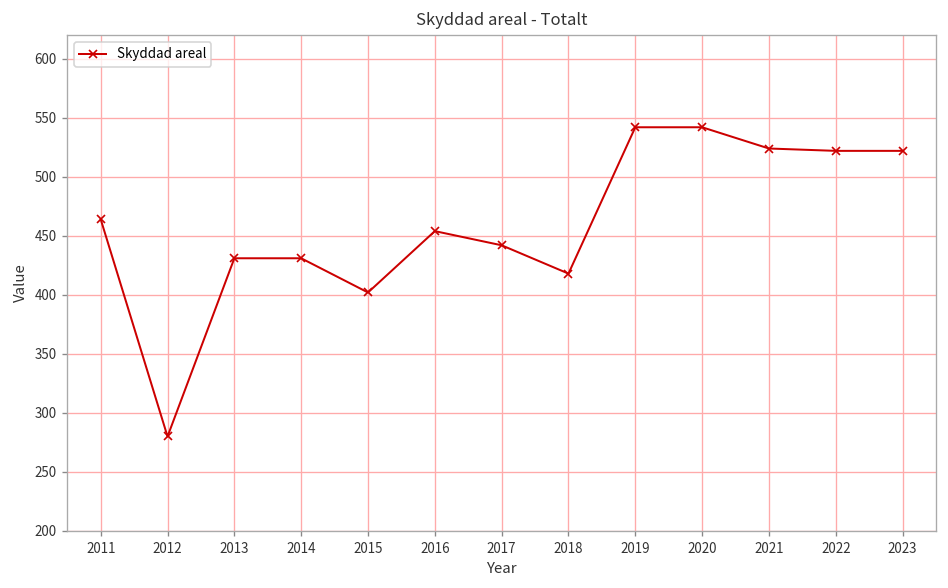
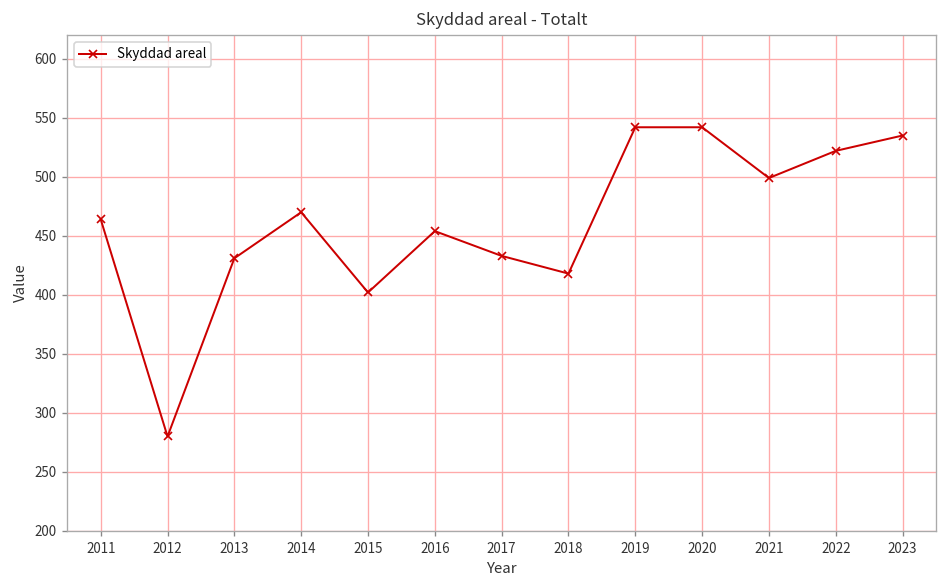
  {
    "2011": 460,
    "2012": 280,
    "2013": 430,
-   "2014": 430,
+   "2014": 470,
    "2015": 400,
    "2016": 450,
-   "2017": 440,
+   "2017": 430,
    "2018": 420,
    "2019": 540,
    "2020": 540,
-   "2021": 520,
+   "2021": 500,
    "2022": 520,
-   "2023": 520
+   "2023": 540
  }
